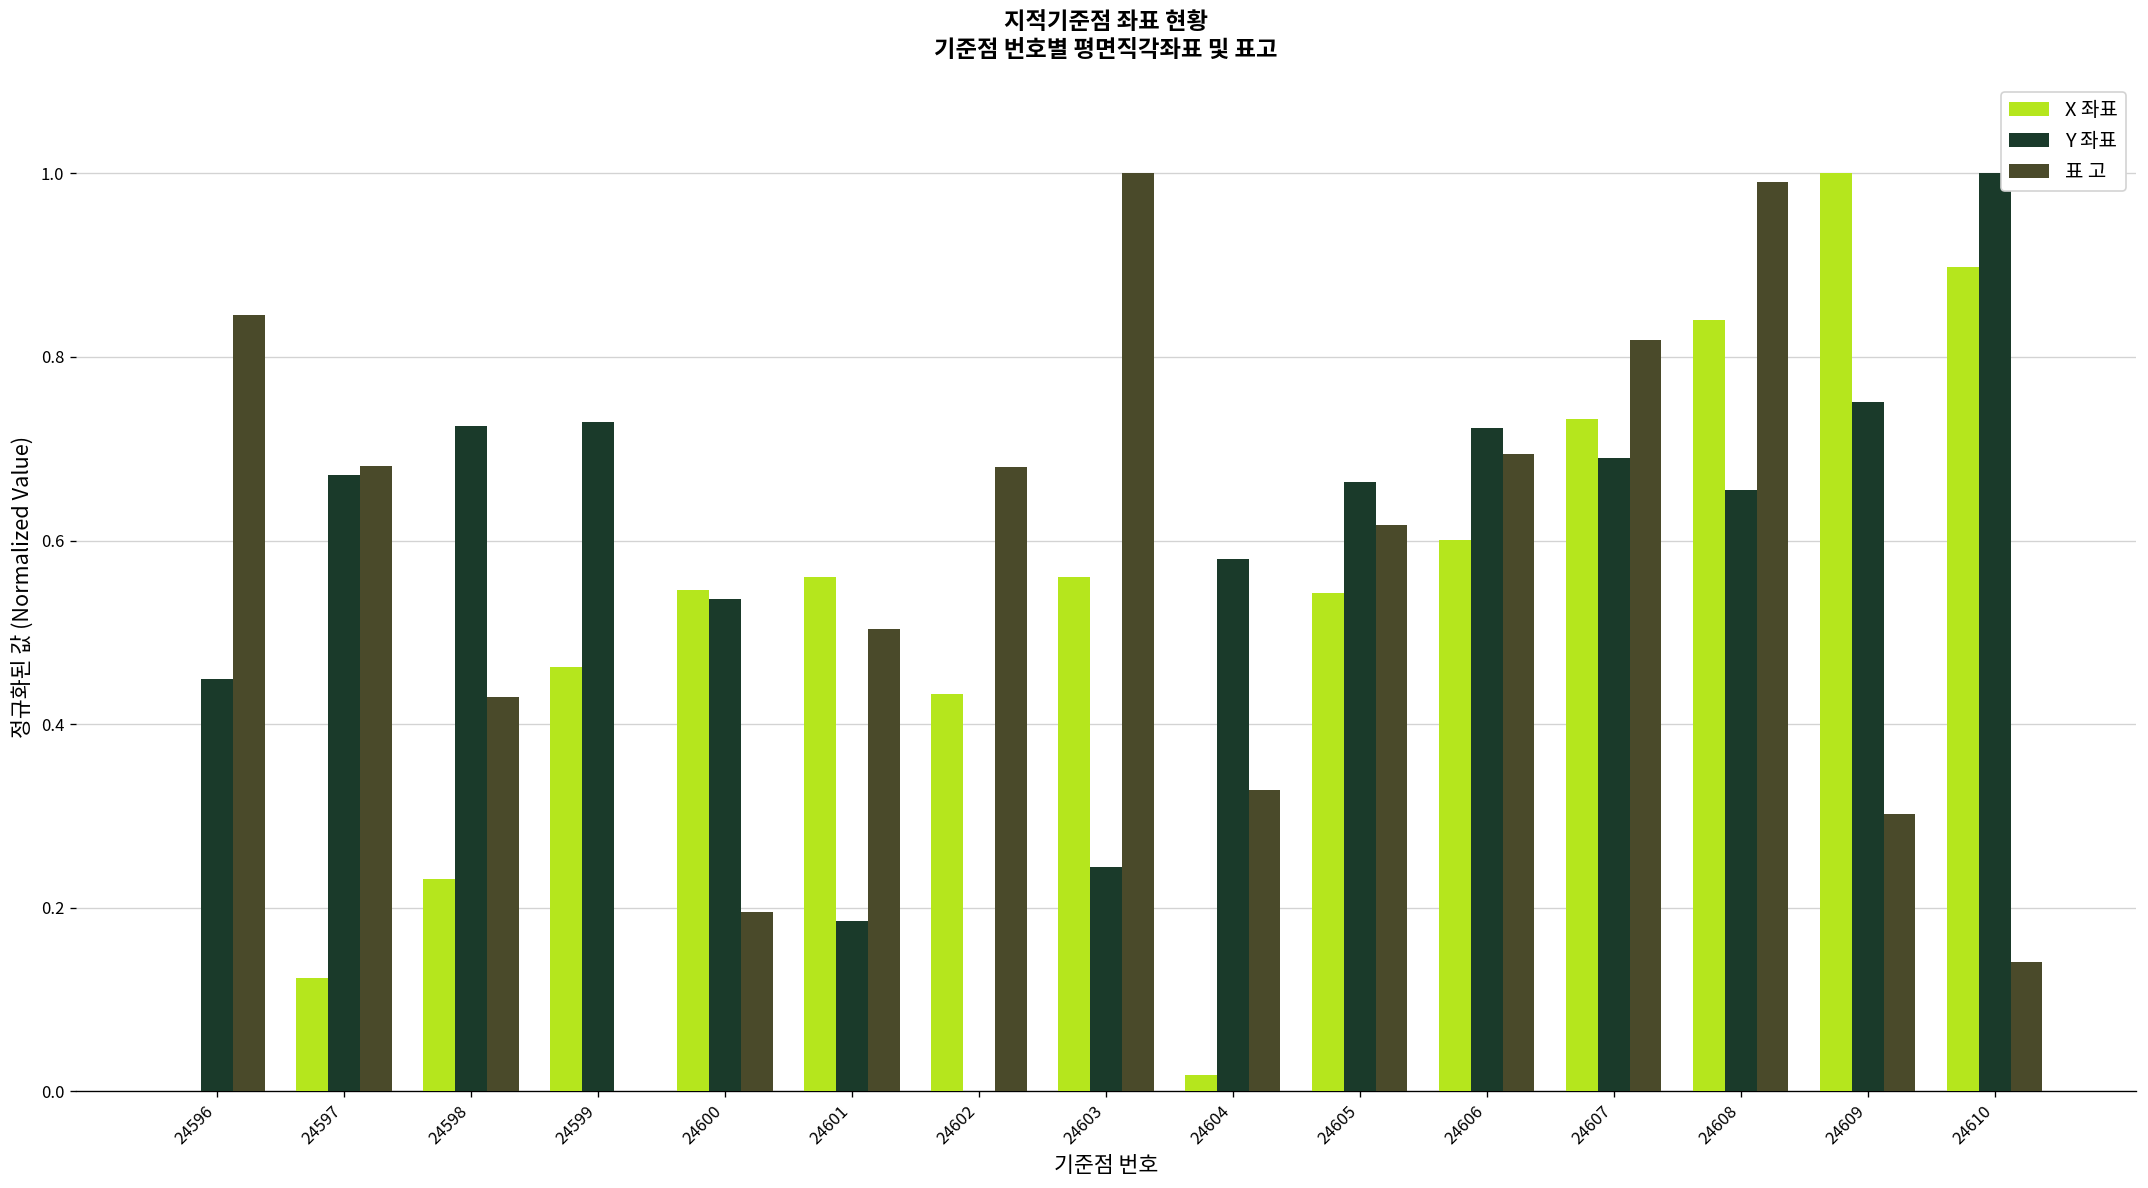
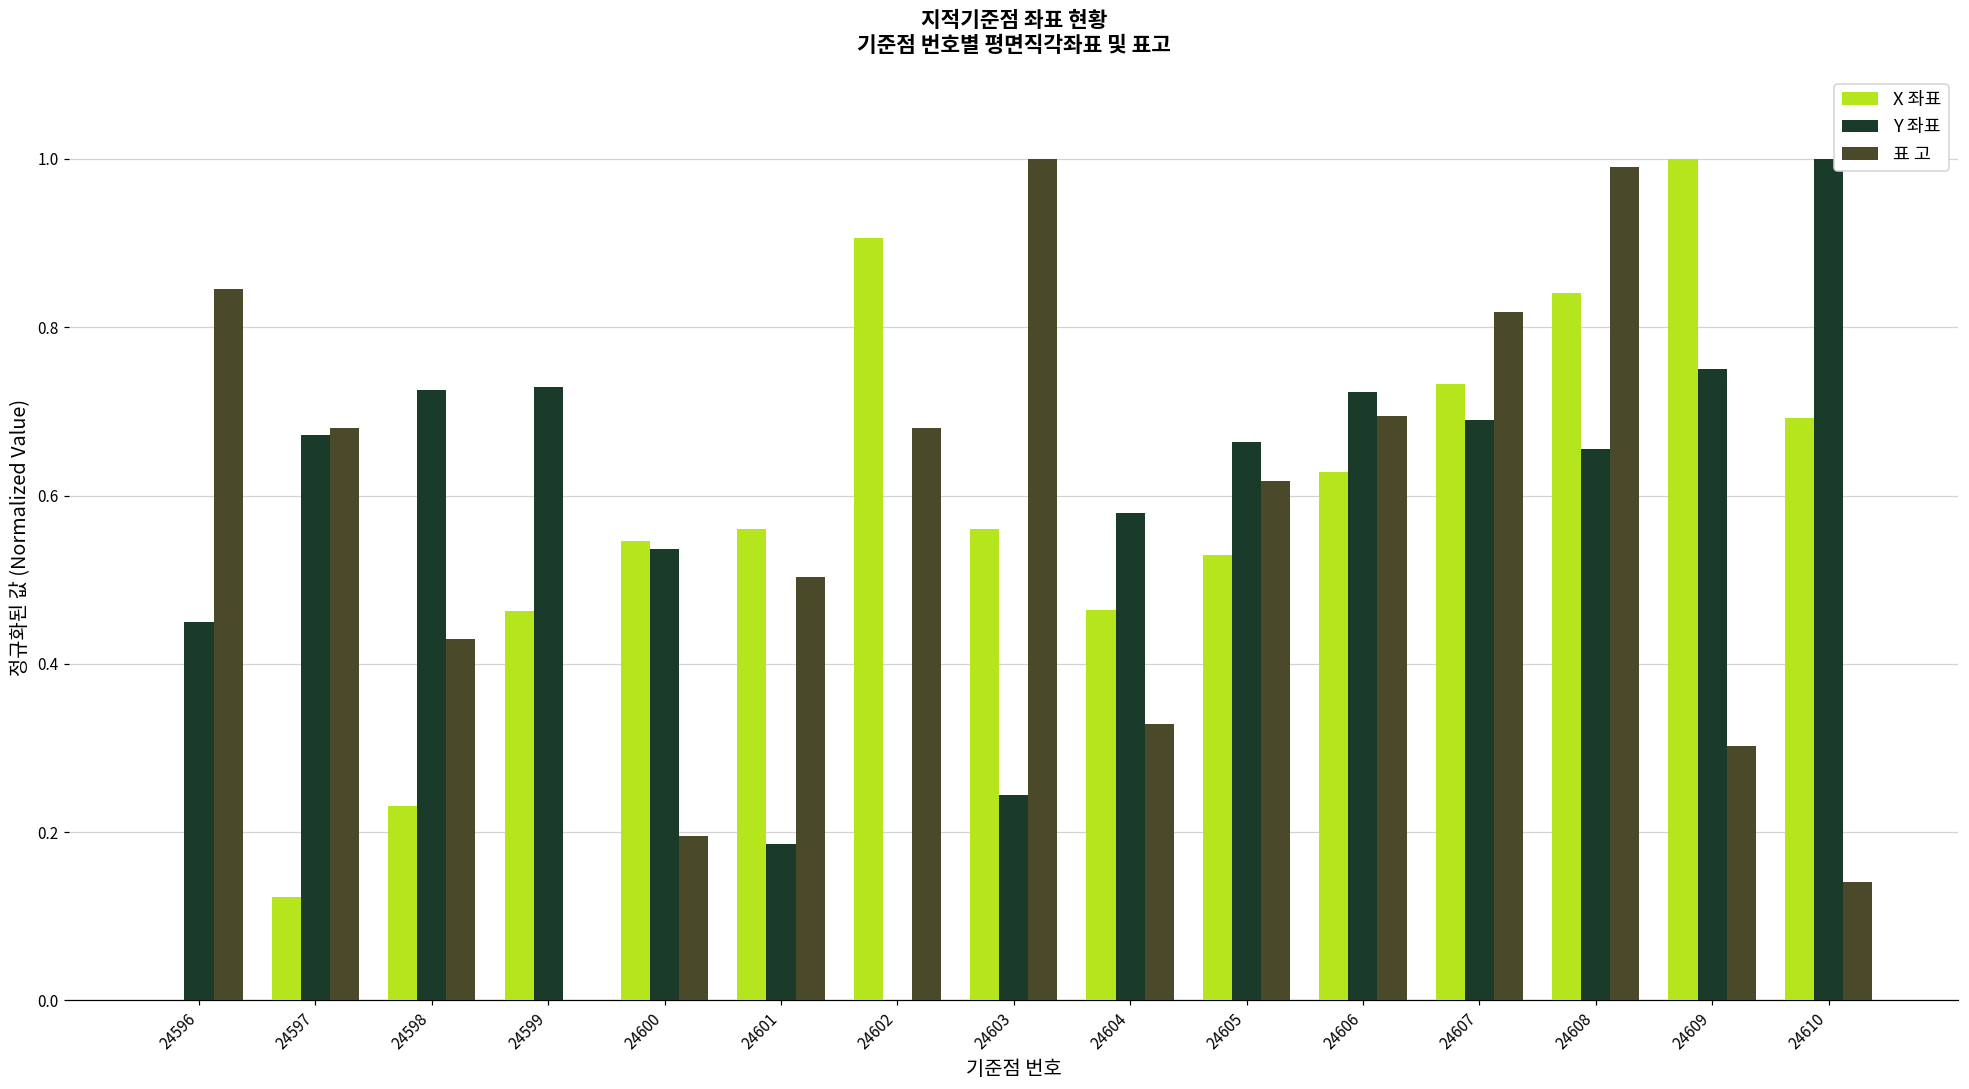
  {
    "X 좌표": {
      "24596": 0.00,
      "24597": 0.12,
      "24598": 0.23,
      "24599": 0.46,
      "24600": 0.55,
      "24601": 0.56,
-     "24602": 0.43,
+     "24602": 0.91,
      "24603": 0.56,
-     "24604": 0.02,
-     "24605": 0.54,
-     "24606": 0.60,
+     "24604": 0.46,
+     "24605": 0.53,
+     "24606": 0.63,
      "24607": 0.73,
      "24608": 0.84,
      "24609": 1.00,
-     "24610": 0.90
+     "24610": 0.69
    }
  }
